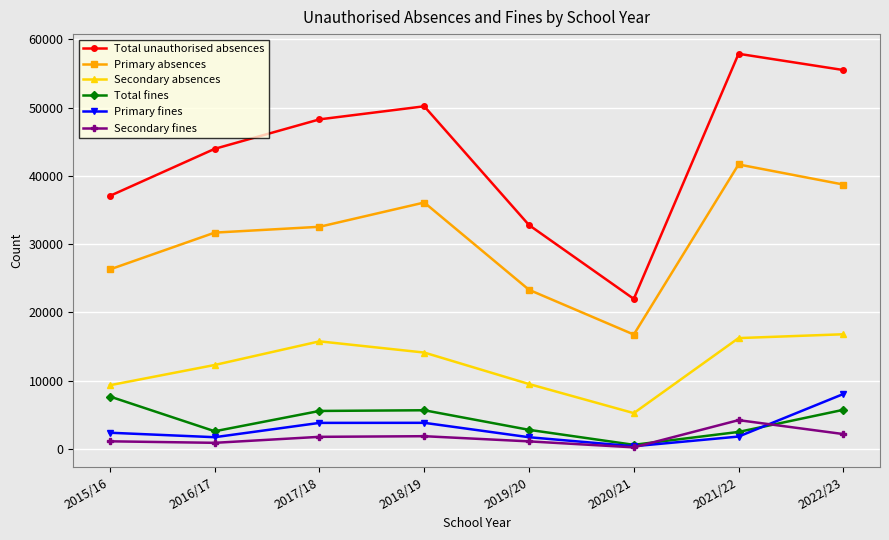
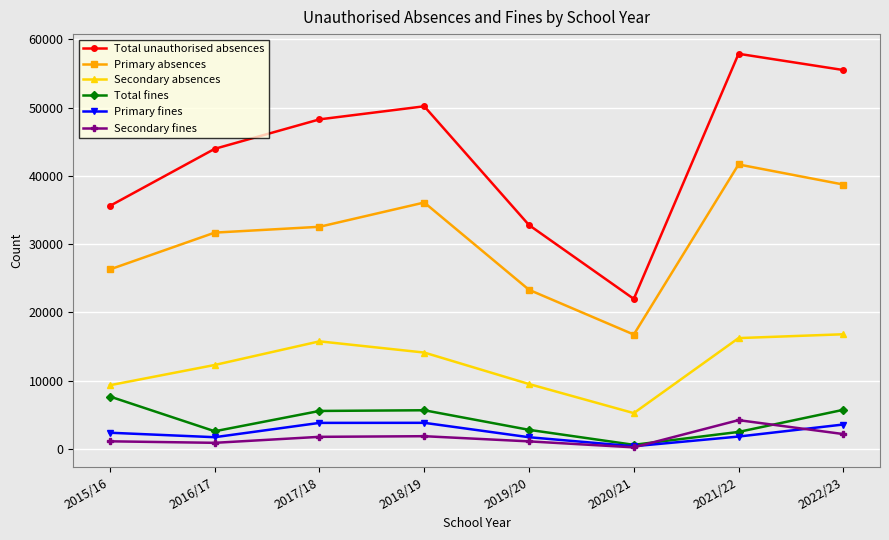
  {
    "Total unauthorised absences": {
-     "2015/16": 37000,
+     "2015/16": 36000,
      "2016/17": 44000,
      "2017/18": 48000,
      "2018/19": 50000,
      "2019/20": 33000,
      "2020/21": 22000,
      "2021/22": 58000,
      "2022/23": 56000
    },
    "Total fines": {
      "2015/16": 8000,
      "2016/17": 3000,
      "2017/18": 6000,
      "2018/19": 6000,
      "2019/20": 3000,
      "2021/22": 2000,
      "2022/23": 6000
    },
    "Primary fines": {
      "2015/16": 2000,
      "2016/17": 2000,
      "2017/18": 4000,
      "2018/19": 4000,
      "2019/20": 2000,
      "2021/22": 2000,
-     "2022/23": 8000
+     "2022/23": 4000
    },
    "Secondary fines": {
      "2015/16": 1000,
      "2016/17": 1000,
      "2017/18": 2000,
      "2018/19": 2000,
      "2019/20": 1000,
      "2021/22": 4000,
      "2022/23": 2000
    }
  }
